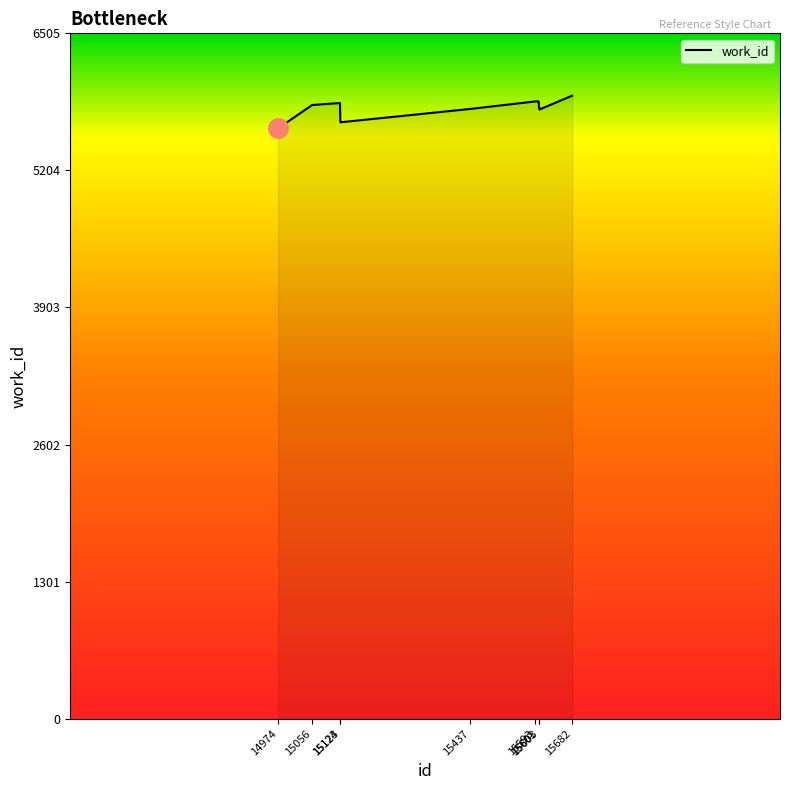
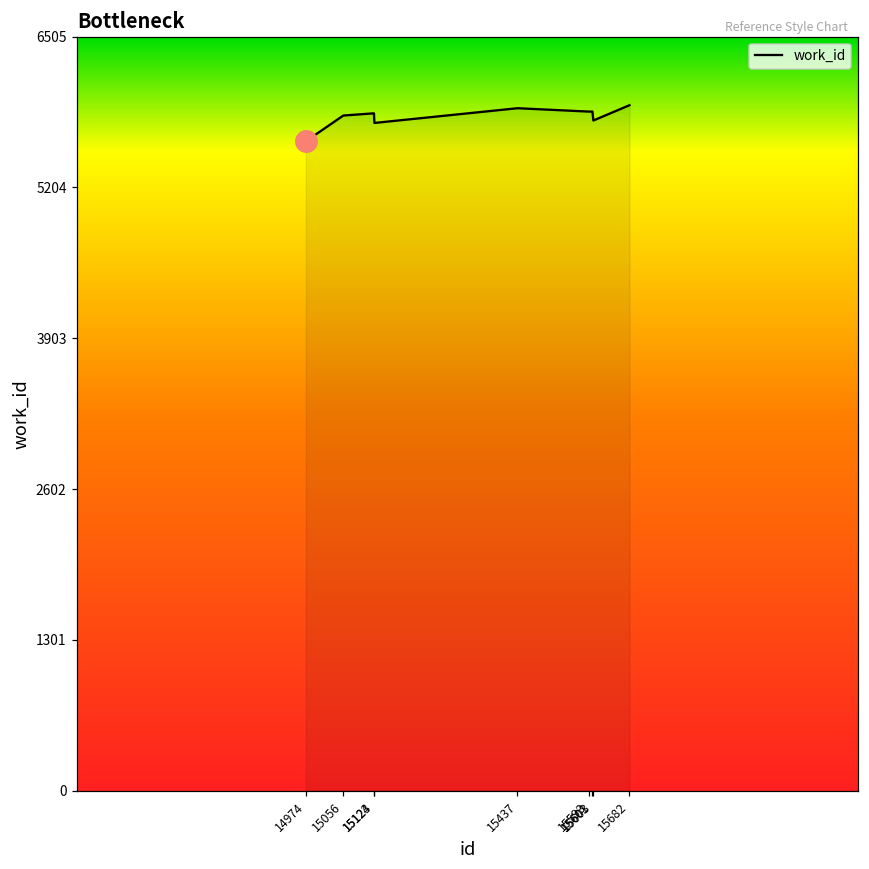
  {
    "work_id": {
      "15056": 5830,
      "15123": 5840,
-     "15124": 5660,
-     "15437": 5790,
+     "15124": 5760,
+     "15437": 5890,
      "15593": 5860,
      "15601": 5860,
      "15603": 5780,
      "15682": 5910
    }
  }
